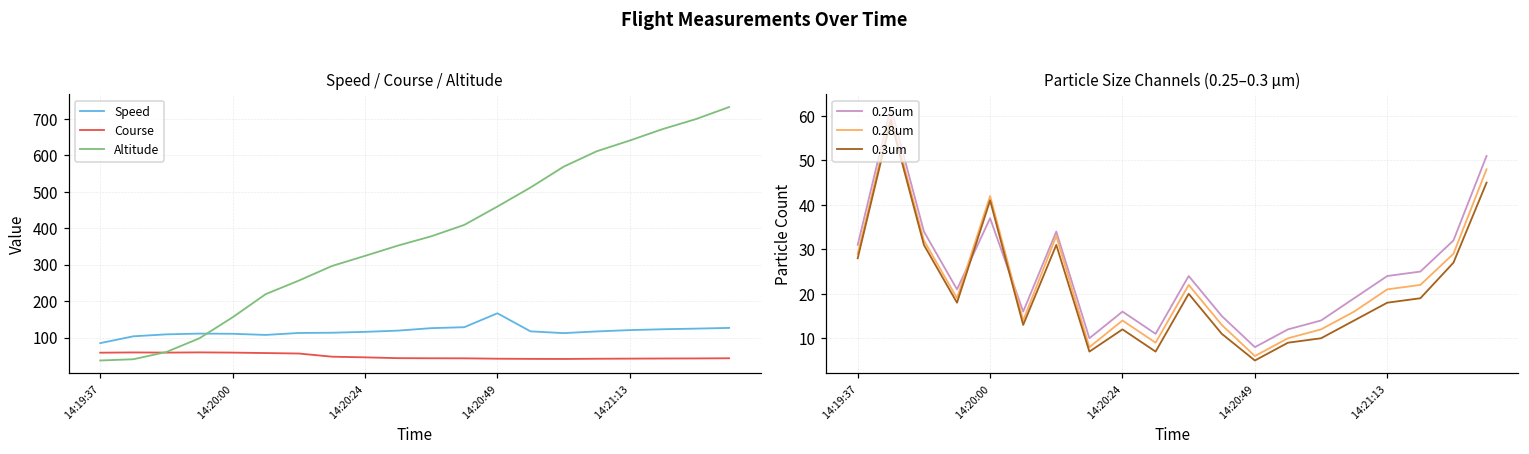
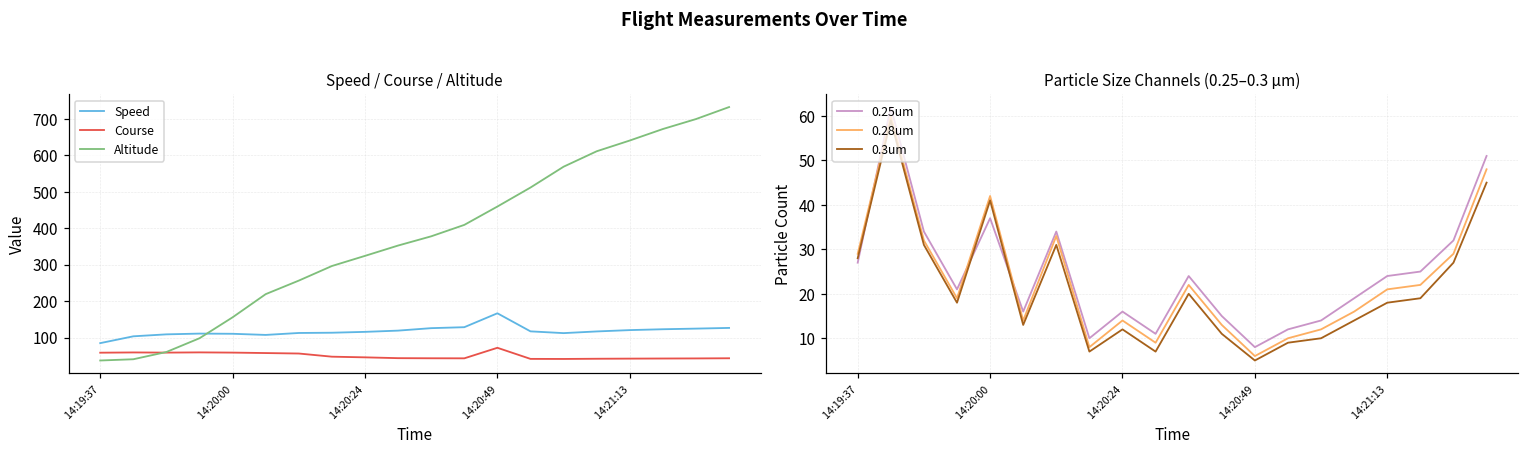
  {
    "Speed / Course / Altitude": {
      "Speed": {
        "14:19:37": 90,
        "14:20:00": 110,
        "14:20:24": 120,
        "14:20:49": 170,
        "14:21:13": 120
      },
      "Course": {
        "14:19:37": 60,
        "14:20:00": 60,
        "14:20:24": 50,
-       "14:20:49": 40,
+       "14:20:49": 70,
        "14:21:13": 40
      },
      "Altitude": {
        "14:19:37": 40,
        "14:20:00": 160,
        "14:20:24": 320,
        "14:20:49": 460,
        "14:21:13": 640
      }
    },
    "Particle Size Channels (0.25–0.3 µm)": {
      "0.25um": {
-       "14:19:37": 31,
+       "14:19:37": 27,
        "14:20:00": 37,
        "14:20:24": 16,
        "14:20:49": 8,
        "14:21:13": 24
      },
      "0.28um": {
        "14:19:37": 29,
        "14:20:00": 42,
        "14:20:24": 14,
        "14:20:49": 6,
        "14:21:13": 21
      },
      "0.3um": {
        "14:19:37": 28,
        "14:20:00": 41,
        "14:20:24": 12,
        "14:20:49": 5,
        "14:21:13": 18
      }
    }
  }
